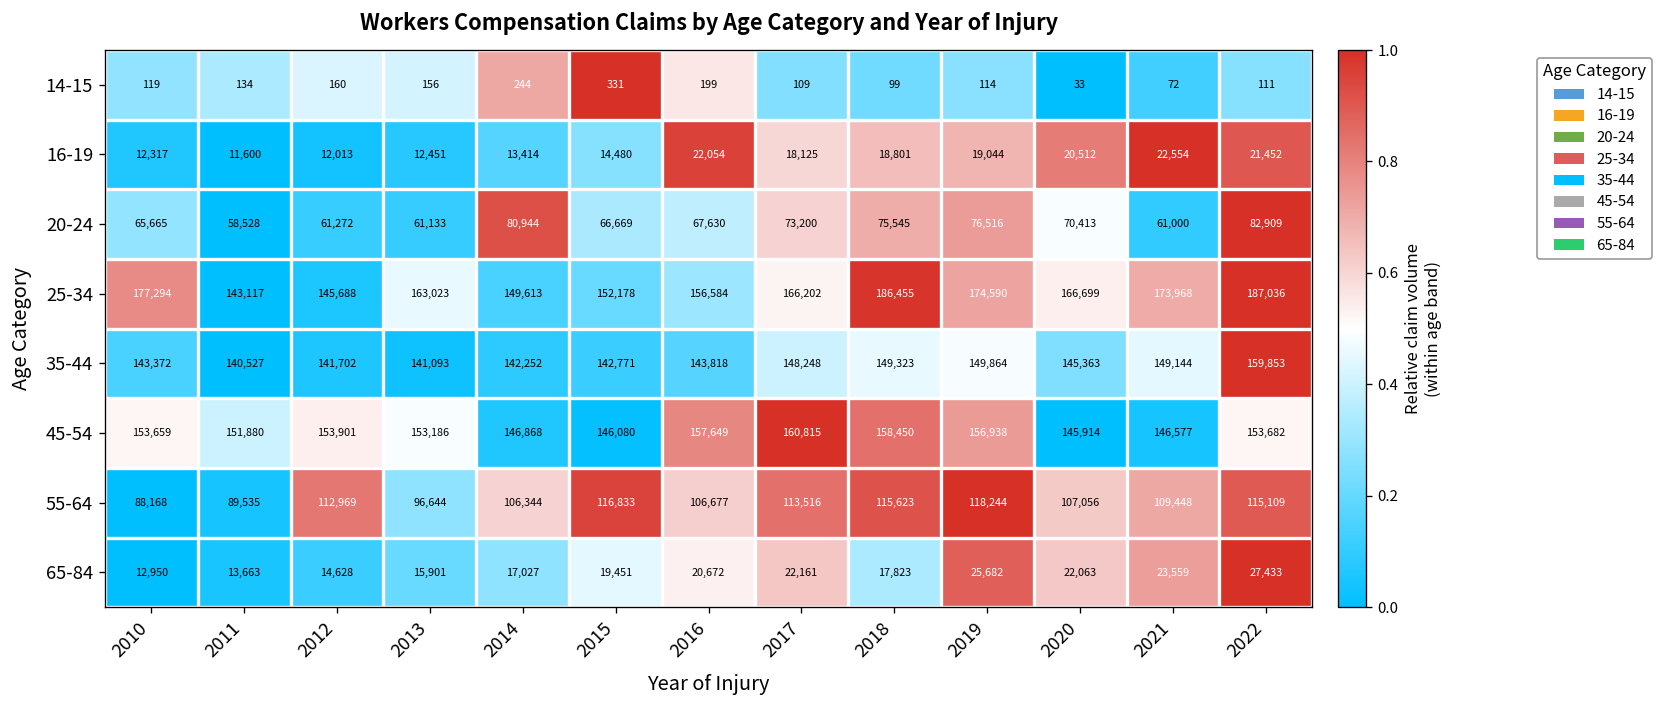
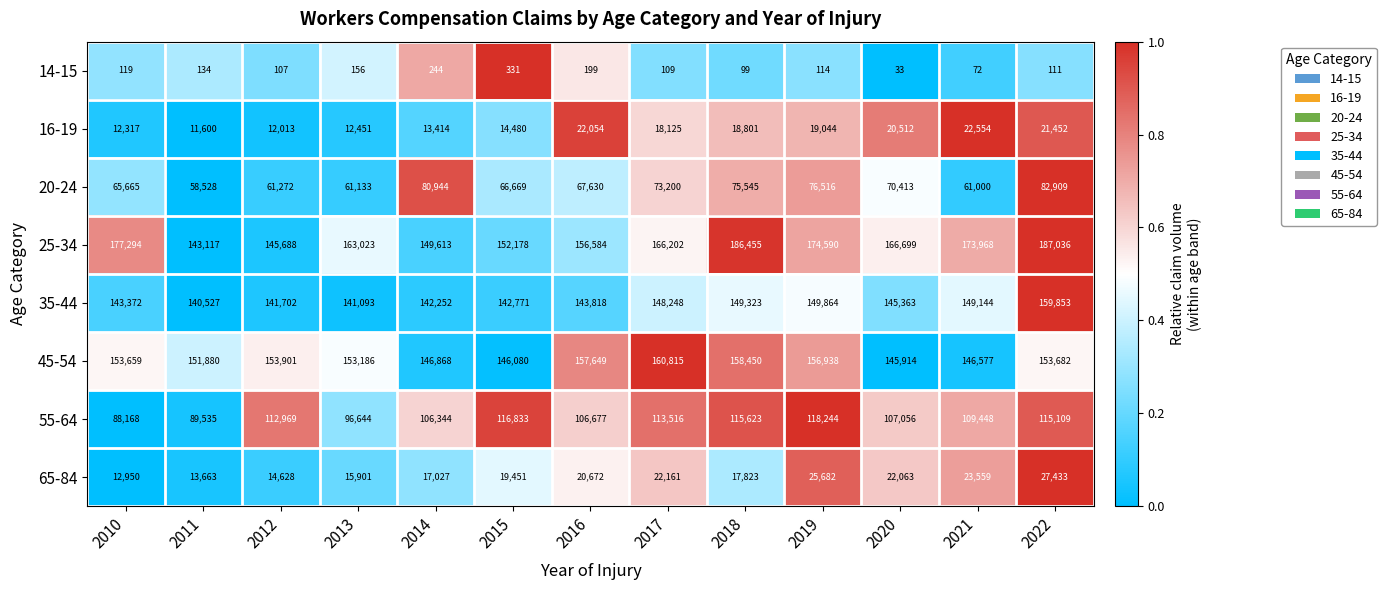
  {
    "14-15": {
      "2010": "119",
      "2011": "134",
-     "2012": "160",
+     "2012": "107",
      "2013": "156",
      "2014": "244",
      "2015": "331",
      "2016": "199",
      "2017": "109",
      "2018": "99",
      "2019": "114",
      "2020": "33",
      "2021": "72",
      "2022": "111"
    },
    "16-19": {
      "2010": "12,317",
      "2011": "11,600",
      "2012": "12,013",
      "2013": "12,451",
      "2014": "13,414",
      "2015": "14,480",
      "2016": "22,054",
      "2017": "18,125",
      "2018": "18,801",
      "2019": "19,044",
      "2020": "20,512",
      "2021": "22,554",
      "2022": "21,452"
    },
    "20-24": {
      "2010": "65,665",
      "2011": "58,528",
      "2012": "61,272",
      "2013": "61,133",
      "2014": "80,944",
      "2015": "66,669",
      "2016": "67,630",
      "2017": "73,200",
      "2018": "75,545",
      "2019": "76,516",
      "2020": "70,413",
      "2021": "61,000",
      "2022": "82,909"
    },
    "25-34": {
      "2010": "177,294",
      "2011": "143,117",
      "2012": "145,688",
      "2013": "163,023",
      "2014": "149,613",
      "2015": "152,178",
      "2016": "156,584",
      "2017": "166,202",
      "2018": "186,455",
      "2019": "174,590",
      "2020": "166,699",
      "2021": "173,968",
      "2022": "187,036"
    },
    "35-44": {
      "2010": "143,372",
      "2011": "140,527",
      "2012": "141,702",
      "2013": "141,093",
      "2014": "142,252",
      "2015": "142,771",
      "2016": "143,818",
      "2017": "148,248",
      "2018": "149,323",
      "2019": "149,864",
      "2020": "145,363",
      "2021": "149,144",
      "2022": "159,853"
    },
    "45-54": {
      "2010": "153,659",
      "2011": "151,880",
      "2012": "153,901",
      "2013": "153,186",
      "2014": "146,868",
      "2015": "146,080",
      "2016": "157,649",
      "2017": "160,815",
      "2018": "158,450",
      "2019": "156,938",
      "2020": "145,914",
      "2021": "146,577",
      "2022": "153,682"
    },
    "55-64": {
      "2010": "88,168",
      "2011": "89,535",
      "2012": "112,969",
      "2013": "96,644",
      "2014": "106,344",
      "2015": "116,833",
      "2016": "106,677",
      "2017": "113,516",
      "2018": "115,623",
      "2019": "118,244",
      "2020": "107,056",
      "2021": "109,448",
      "2022": "115,109"
    },
    "65-84": {
      "2010": "12,950",
      "2011": "13,663",
      "2012": "14,628",
      "2013": "15,901",
      "2014": "17,027",
      "2015": "19,451",
      "2016": "20,672",
      "2017": "22,161",
      "2018": "17,823",
      "2019": "25,682",
      "2020": "22,063",
      "2021": "23,559",
      "2022": "27,433"
    }
  }
